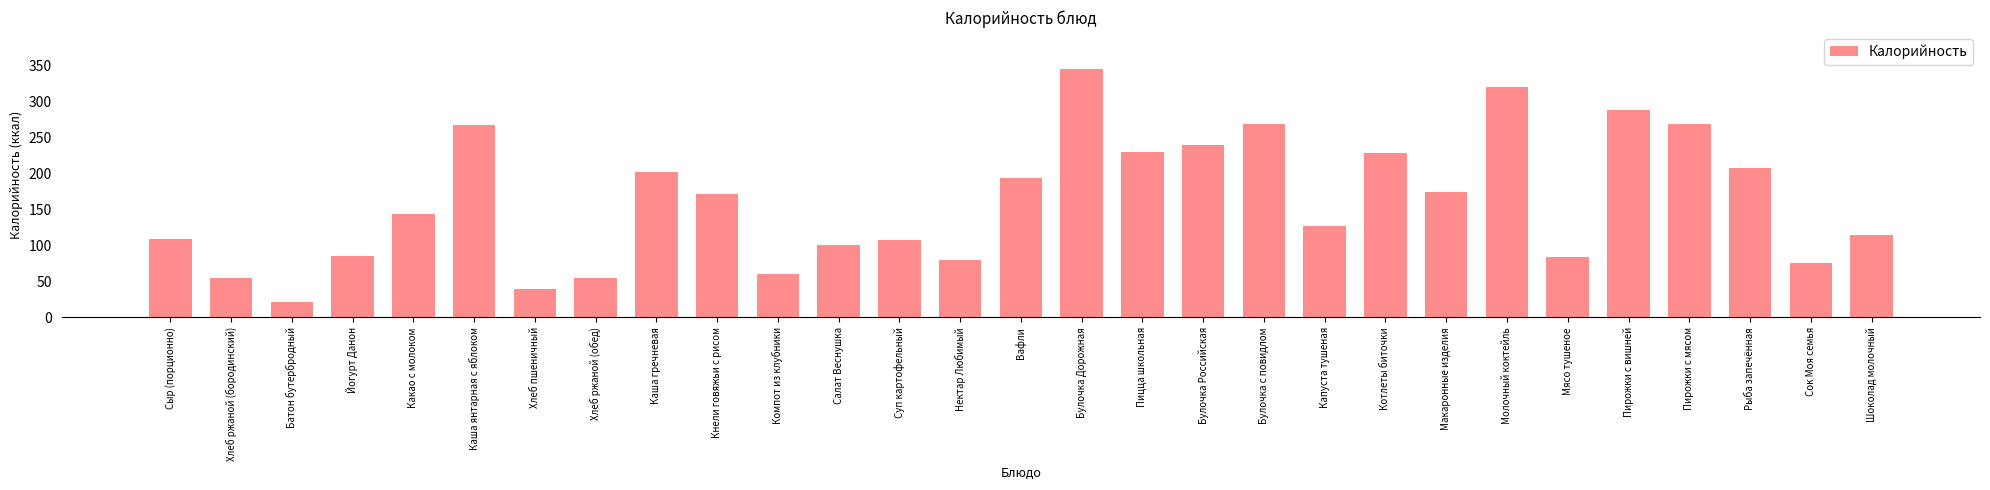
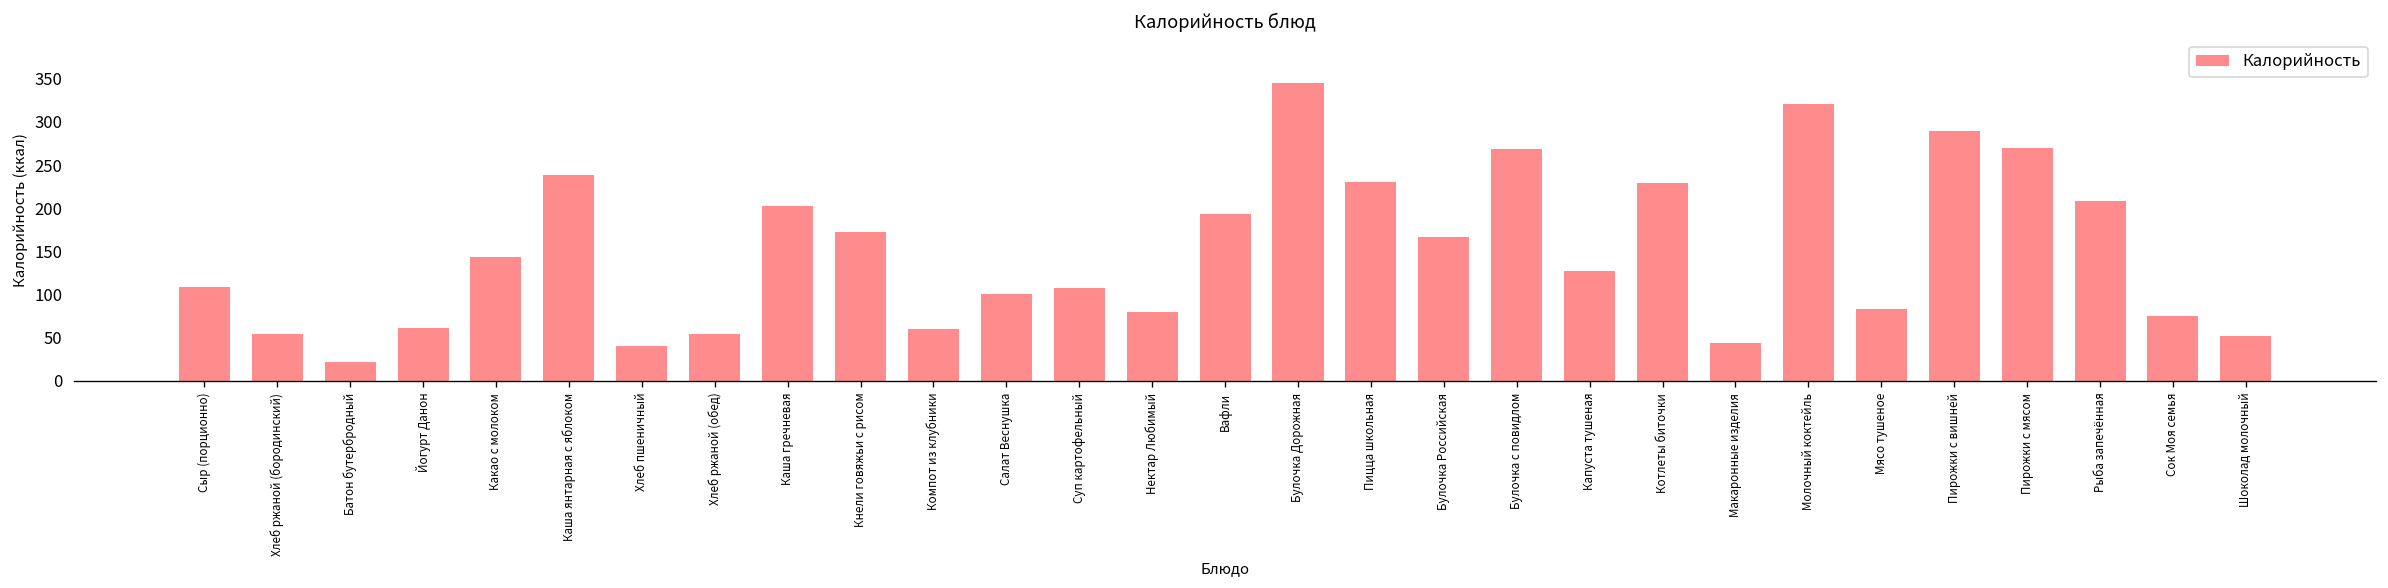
  {
    "Сыр (порционно)": 110,
    "Хлеб ржаной (бородинский)": 50,
    "Батон бутербродный": 20,
-   "Йогурт Данон": 90,
+   "Йогурт Данон": 60,
    "Какао с молоком": 140,
-   "Каша янтарная с яблоком": 270,
+   "Каша янтарная с яблоком": 240,
    "Хлеб пшеничный": 40,
    "Хлеб ржаной (обед)": 50,
    "Каша гречневая": 200,
    "Кнели говяжьи с рисом": 170,
    "Компот из клубники": 60,
    "Салат Веснушка": 100,
    "Суп картофельный": 110,
    "Нектар Любимый": 80,
    "Вафли": 190,
    "Булочка Дорожная": 350,
    "Пицца школьная": 230,
-   "Булочка Российская": 240,
+   "Булочка Российская": 170,
    "Булочка с повидлом": 270,
    "Капуста тушеная": 130,
    "Котлеты биточки": 230,
-   "Макаронные изделия": 170,
+   "Макаронные изделия": 40,
    "Молочный коктейль": 320,
    "Мясо тушеное": 80,
    "Пирожки с вишней": 290,
    "Пирожки с мясом": 270,
    "Рыба запечённая": 210,
    "Сок Моя семья": 80,
-   "Шоколад молочный": 110
+   "Шоколад молочный": 50
  }
